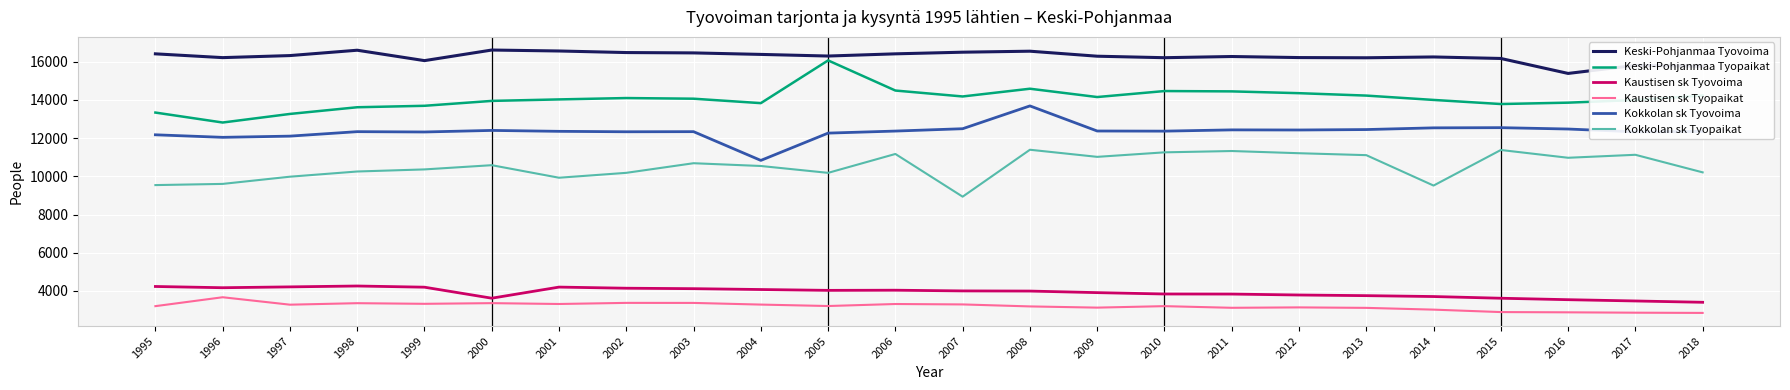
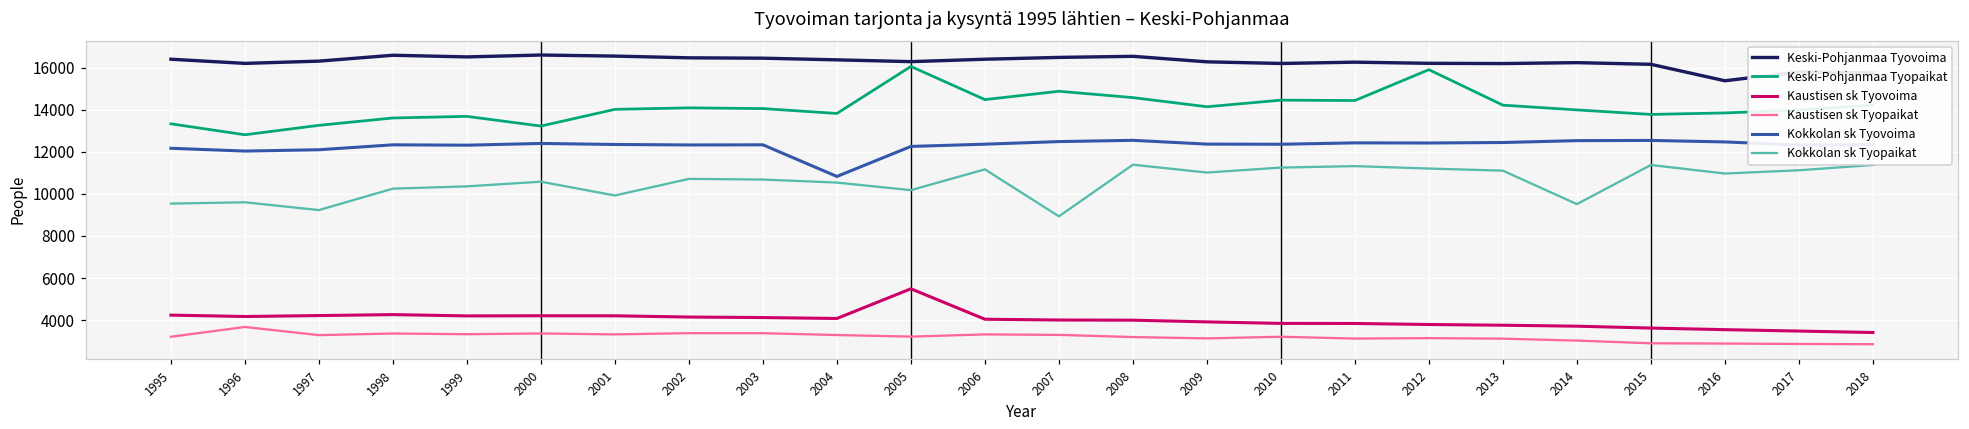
  {
    "Keski-Pohjanmaa Tyovoima": {
      "1995": 16400,
      "1996": 16200,
      "1997": 16300,
      "1998": 16600,
-     "1999": 16100,
+     "1999": 16500,
      "2000": 16600,
      "2001": 16600,
      "2002": 16500,
      "2003": 16500,
      "2004": 16400,
      "2005": 16300,
      "2006": 16400,
      "2007": 16500,
      "2008": 16500,
      "2009": 16300,
      "2010": 16200,
      "2011": 16300,
      "2012": 16200,
      "2013": 16200,
      "2014": 16200,
      "2015": 16200,
      "2016": 15400
    },
    "Keski-Pohjanmaa Tyopaikat": {
      "1995": 13300,
      "1996": 12800,
      "1997": 13300,
      "1998": 13600,
      "1999": 13700,
-     "2000": 13900,
+     "2000": 13200,
      "2001": 14000,
      "2002": 14100,
      "2003": 14100,
      "2004": 13800,
      "2005": 16100,
      "2006": 14500,
-     "2007": 14200,
+     "2007": 14900,
      "2008": 14600,
      "2009": 14100,
      "2010": 14500,
      "2011": 14400,
-     "2012": 14300,
+     "2012": 15900,
      "2013": 14200,
      "2014": 14000,
      "2015": 13800,
      "2016": 13900
    },
    "Kaustisen sk Tyovoima": {
      "1995": 4200,
      "1996": 4200,
      "1997": 4200,
      "1998": 4300,
      "1999": 4200,
-     "2000": 3600,
+     "2000": 4200,
      "2001": 4200,
      "2002": 4100,
      "2003": 4100,
      "2004": 4100,
-     "2005": 4000,
+     "2005": 5500,
      "2006": 4000,
      "2007": 4000,
      "2008": 4000,
      "2009": 3900,
      "2010": 3800,
      "2011": 3800,
      "2012": 3800,
      "2013": 3800,
      "2014": 3700,
      "2015": 3600,
      "2016": 3500,
      "2017": 3500,
      "2018": 3400
    },
    "Kaustisen sk Tyopaikat": {
      "1995": 3200,
      "1996": 3700,
      "1997": 3300,
      "1998": 3400,
      "1999": 3300,
      "2000": 3400,
      "2001": 3300,
      "2002": 3400,
      "2003": 3400,
      "2004": 3300,
      "2005": 3200,
      "2006": 3300,
      "2007": 3300,
      "2008": 3200,
      "2009": 3100,
      "2010": 3200,
      "2011": 3100,
      "2012": 3100,
      "2013": 3100,
      "2014": 3000,
      "2015": 2900,
      "2016": 2900,
      "2017": 2900,
      "2018": 2900
    },
    "Kokkolan sk Tyovoima": {
      "1995": 12200,
      "1996": 12000,
      "1997": 12100,
      "1998": 12300,
      "1999": 12300,
      "2000": 12400,
      "2001": 12400,
      "2002": 12300,
      "2003": 12300,
      "2004": 10800,
      "2005": 12300,
      "2006": 12400,
      "2007": 12500,
-     "2008": 13700,
+     "2008": 12500,
      "2009": 12400,
      "2010": 12400,
      "2011": 12400,
      "2012": 12400,
      "2013": 12400,
      "2014": 12500,
      "2015": 12500,
      "2016": 12500
    },
    "Kokkolan sk Tyopaikat": {
      "1995": 9500,
      "1996": 9600,
-     "1997": 10000,
+     "1997": 9200,
      "1998": 10300,
      "1999": 10400,
      "2000": 10600,
      "2001": 9900,
-     "2002": 10200,
+     "2002": 10700,
      "2003": 10700,
      "2004": 10500,
      "2005": 10200,
      "2006": 11200,
      "2007": 8900,
      "2008": 11400,
      "2009": 11000,
      "2010": 11300,
      "2011": 11300,
      "2012": 11200,
      "2013": 11100,
      "2014": 9500,
      "2015": 11400,
      "2016": 11000,
      "2017": 11100,
-     "2018": 10200
+     "2018": 11400
    }
  }
